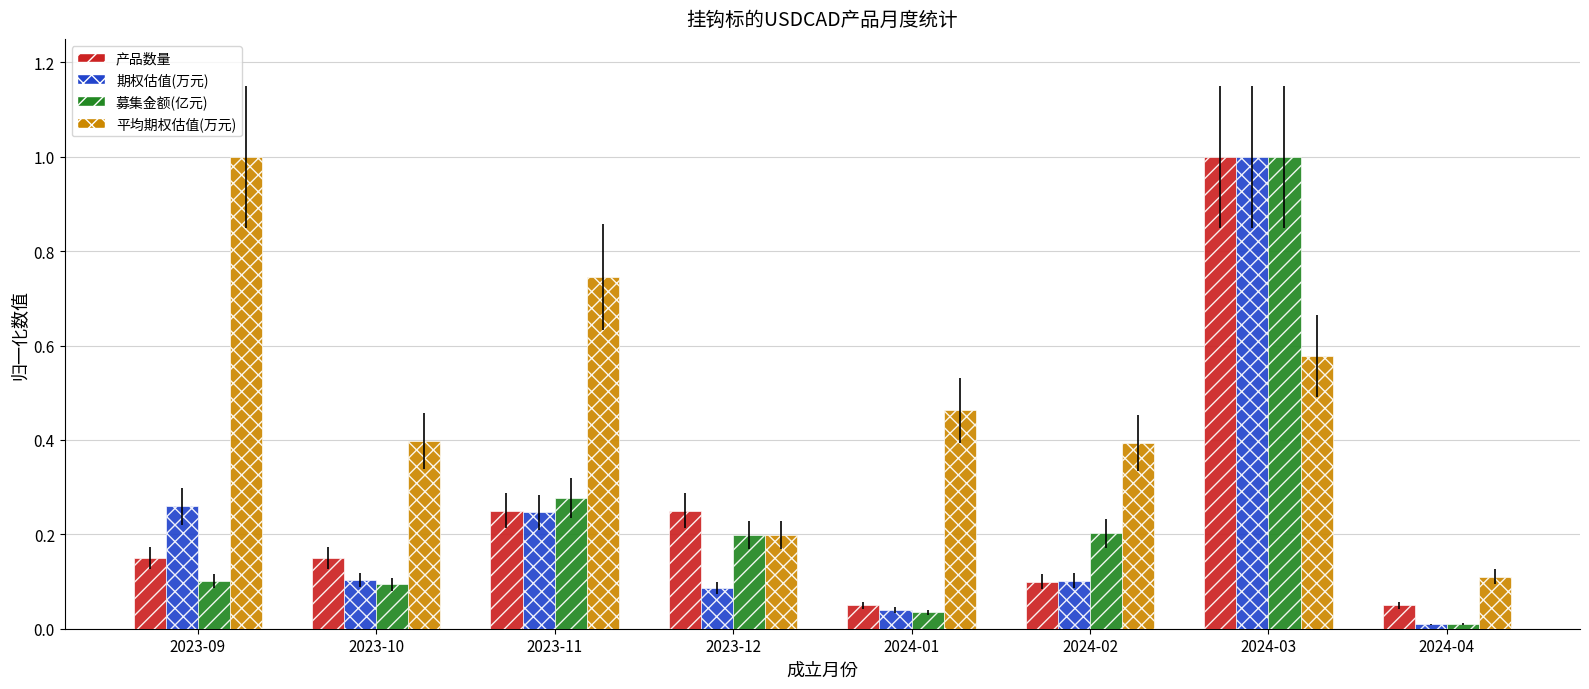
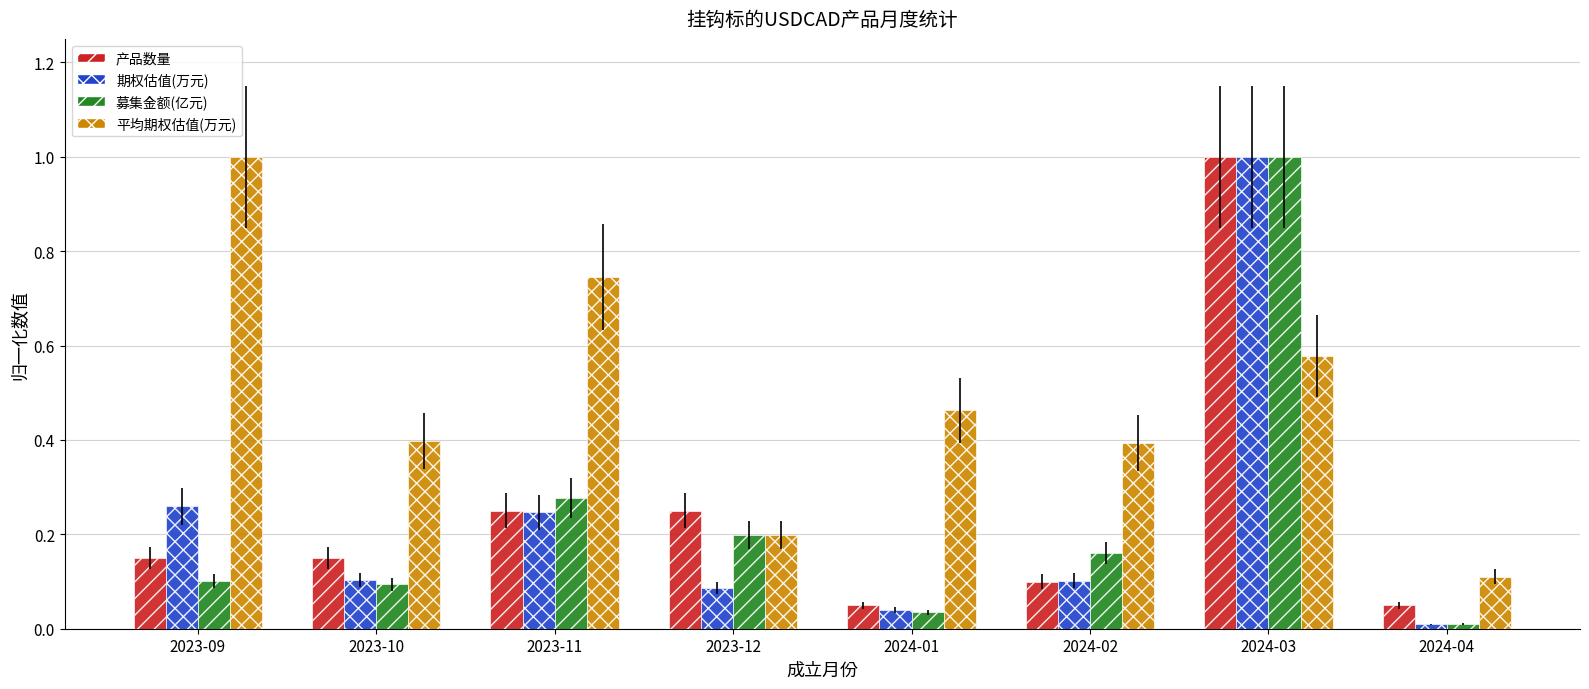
  {
    "产品数量": {
      "2023-09": 0.15,
      "2023-10": 0.15,
      "2023-11": 0.25,
      "2023-12": 0.25,
      "2024-01": 0.05,
      "2024-02": 0.10,
      "2024-03": 1.00,
      "2024-04": 0.05
    },
    "期权估值(万元)": {
      "2023-09": 0.26,
      "2023-10": 0.10,
      "2023-11": 0.25,
      "2023-12": 0.09,
      "2024-01": 0.04,
      "2024-02": 0.10,
      "2024-03": 1.00,
      "2024-04": 0.01
    },
    "募集金额(亿元)": {
      "2023-09": 0.10,
      "2023-10": 0.09,
      "2023-11": 0.28,
      "2023-12": 0.20,
      "2024-01": 0.03,
-     "2024-02": 0.20,
+     "2024-02": 0.16,
      "2024-03": 1.00,
      "2024-04": 0.01
    },
    "平均期权估值(万元)": {
      "2023-09": 1.00,
      "2023-10": 0.40,
      "2023-11": 0.74,
      "2023-12": 0.20,
      "2024-01": 0.46,
      "2024-02": 0.39,
      "2024-03": 0.58,
      "2024-04": 0.11
    }
  }
